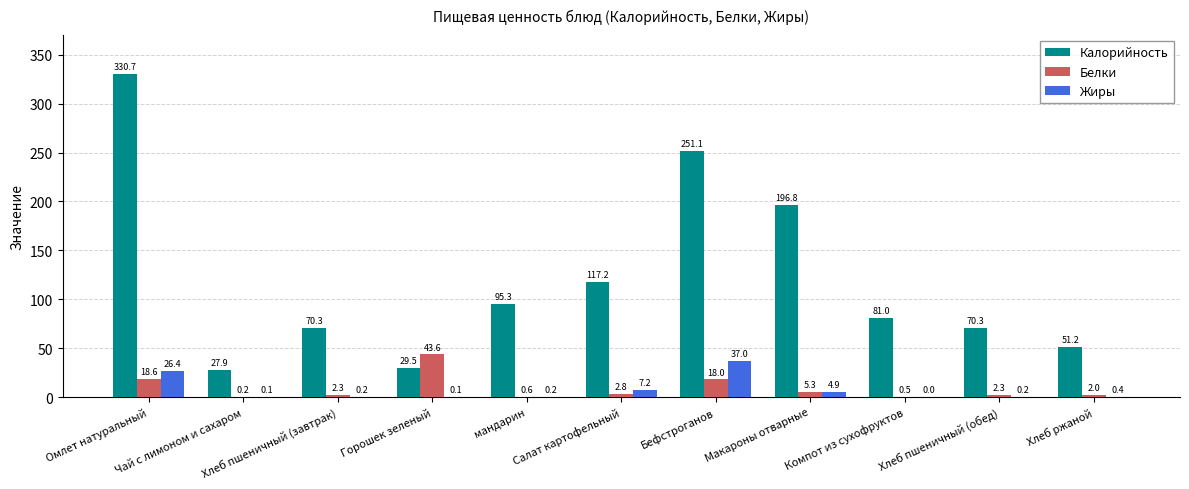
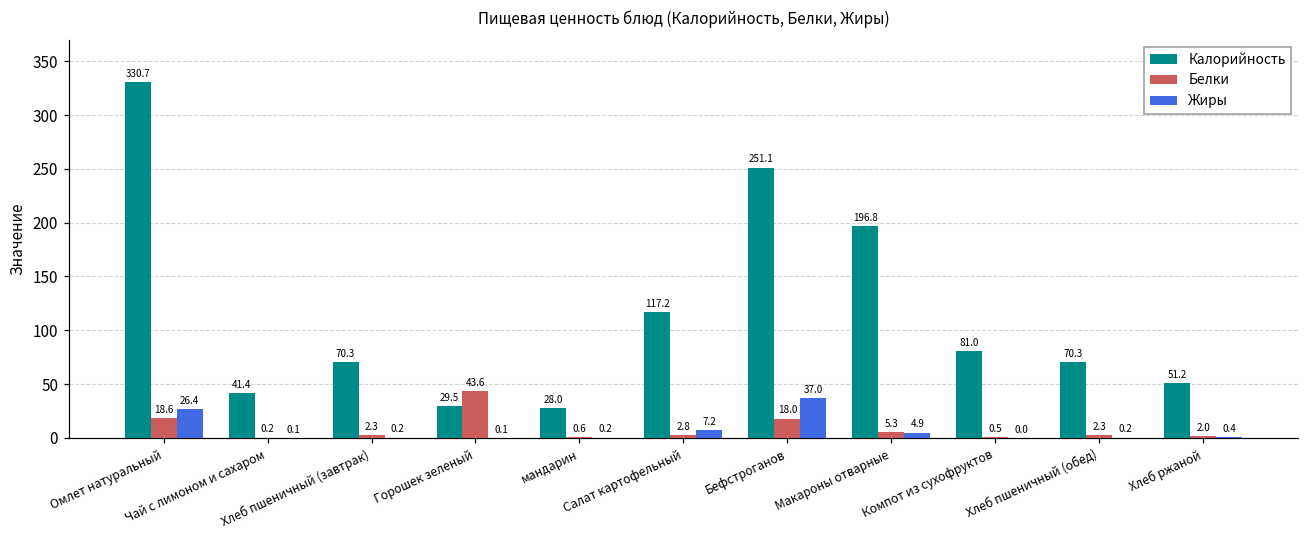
  {
    "Калорийность": {
      "Омлет натуральный": 330.7,
-     "Чай с лимоном и сахаром": 27.9,
+     "Чай с лимоном и сахаром": 41.4,
      "Хлеб пшеничный (завтрак)": 70.3,
      "Горошек зеленый": 29.5,
-     "мандарин": 95.3,
+     "мандарин": 28.0,
      "Салат картофельный": 117.2,
      "Бефстроганов": 251.1,
      "Макароны отварные": 196.8,
      "Компот из сухофруктов": 81.0,
      "Хлеб пшеничный (обед)": 70.3,
      "Хлеб ржаной": 51.2
    },
    "Белки": {
      "Омлет натуральный": 18.6,
      "Чай с лимоном и сахаром": 0.2,
      "Хлеб пшеничный (завтрак)": 2.3,
      "Горошек зеленый": 43.6,
      "мандарин": 0.6,
      "Салат картофельный": 2.8,
      "Бефстроганов": 18.0,
      "Макароны отварные": 5.3,
      "Компот из сухофруктов": 0.5,
      "Хлеб пшеничный (обед)": 2.3,
      "Хлеб ржаной": 2.0
    },
    "Жиры": {
      "Омлет натуральный": 26.4,
      "Чай с лимоном и сахаром": 0.1,
      "Хлеб пшеничный (завтрак)": 0.2,
      "Горошек зеленый": 0.1,
      "мандарин": 0.2,
      "Салат картофельный": 7.2,
      "Бефстроганов": 37.0,
      "Макароны отварные": 4.9,
      "Компот из сухофруктов": 0.0,
      "Хлеб пшеничный (обед)": 0.2,
      "Хлеб ржаной": 0.4
    }
  }
